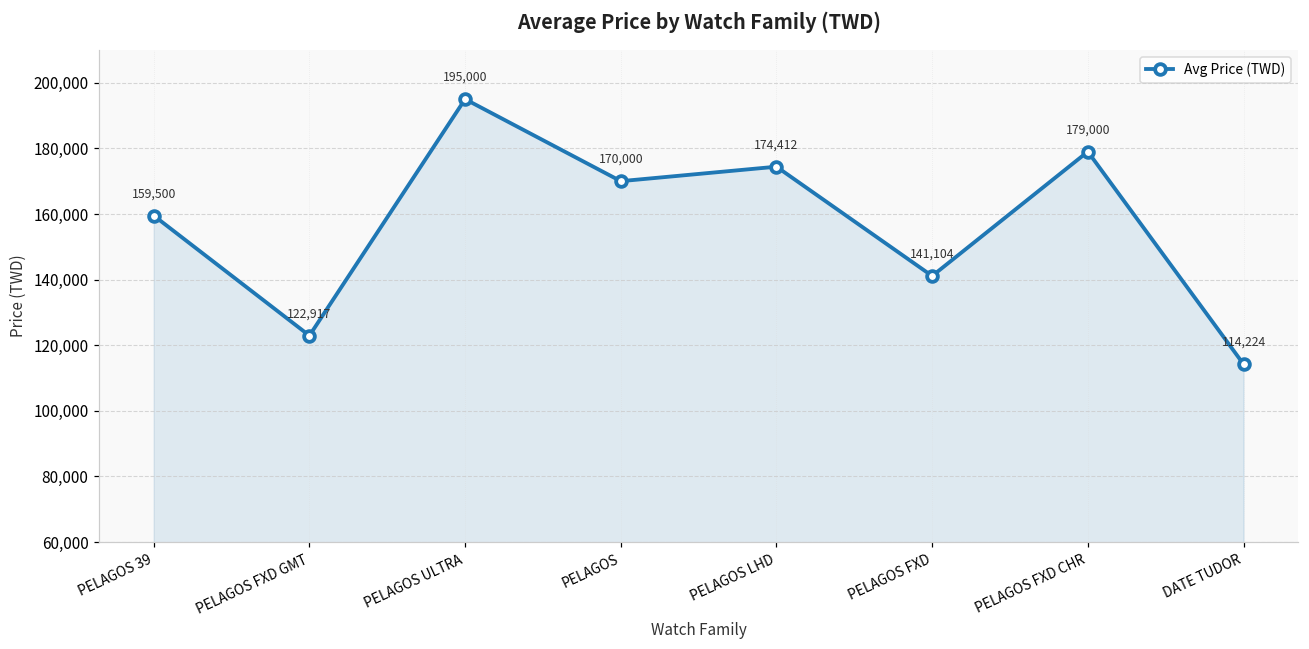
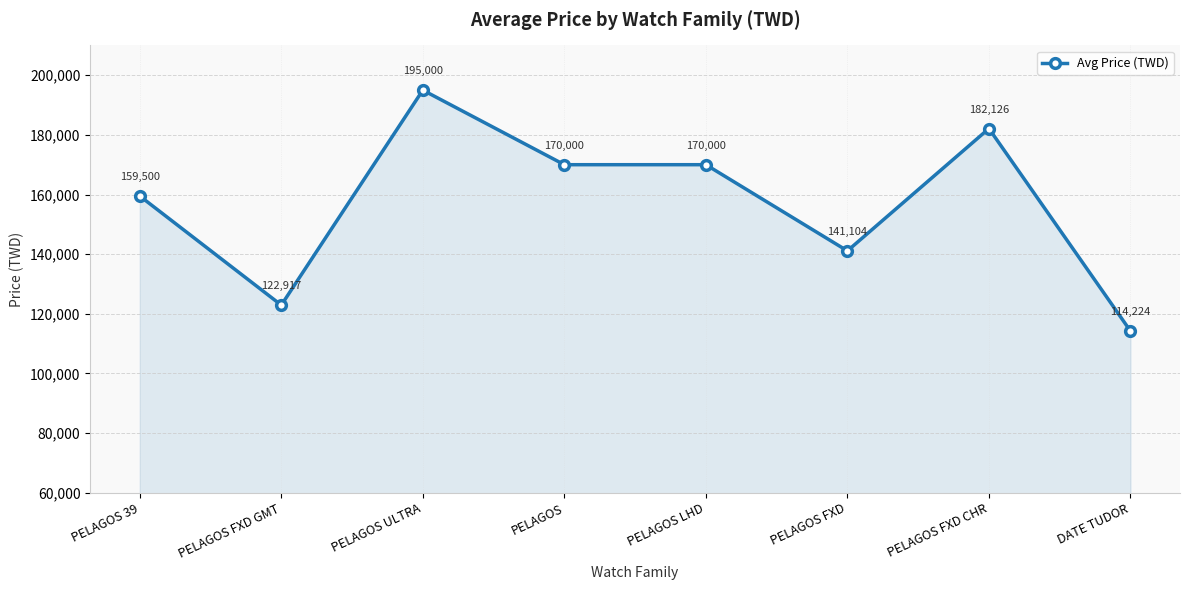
  {
    "PELAGOS 39": "159,500",
    "PELAGOS FXD GMT": "122,917",
    "PELAGOS ULTRA": "195,000",
    "PELAGOS": "170,000",
-   "PELAGOS LHD": "174,412",
+   "PELAGOS LHD": "170,000",
    "PELAGOS FXD": "141,104",
-   "PELAGOS FXD CHR": "179,000",
+   "PELAGOS FXD CHR": "182,126",
    "DATE TUDOR": "114,224"
  }
